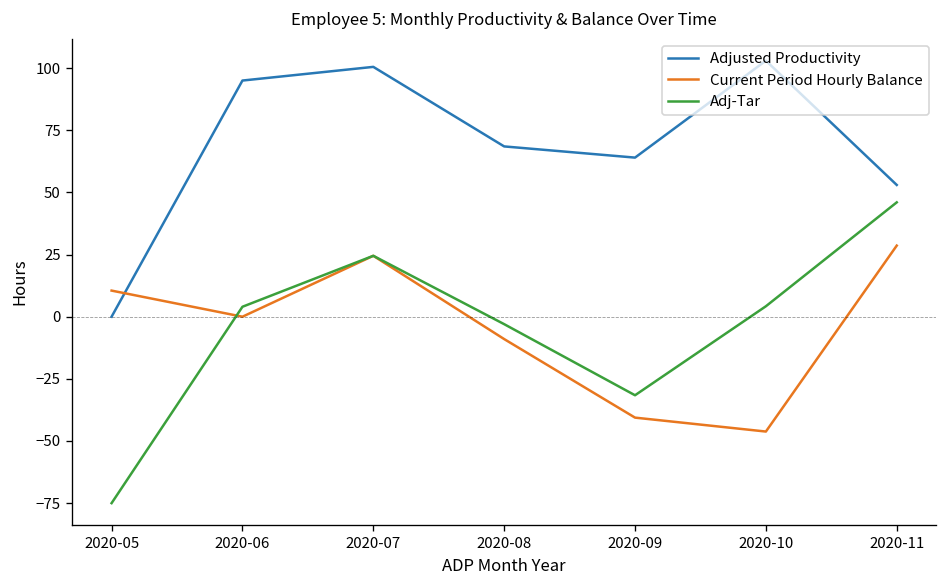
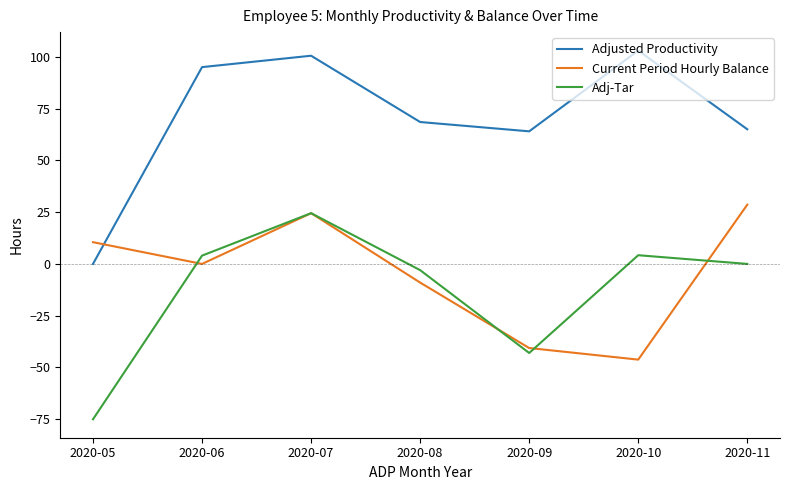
  {
    "Adjusted Productivity": {
      "2020-05": 0,
      "2020-06": 95,
      "2020-07": 101,
      "2020-08": 69,
      "2020-09": 64,
-     "2020-11": 53
+     "2020-11": 65
    },
    "Current Period Hourly Balance": {
      "2020-05": 11,
      "2020-06": 0,
      "2020-08": -9,
      "2020-09": -41,
      "2020-10": -46,
      "2020-11": 29
    },
    "Adj-Tar": {
      "2020-05": -75,
      "2020-06": 4,
      "2020-08": -3,
-     "2020-09": -32,
+     "2020-09": -43,
      "2020-10": 4,
-     "2020-11": 46
+     "2020-11": 0
    }
  }
